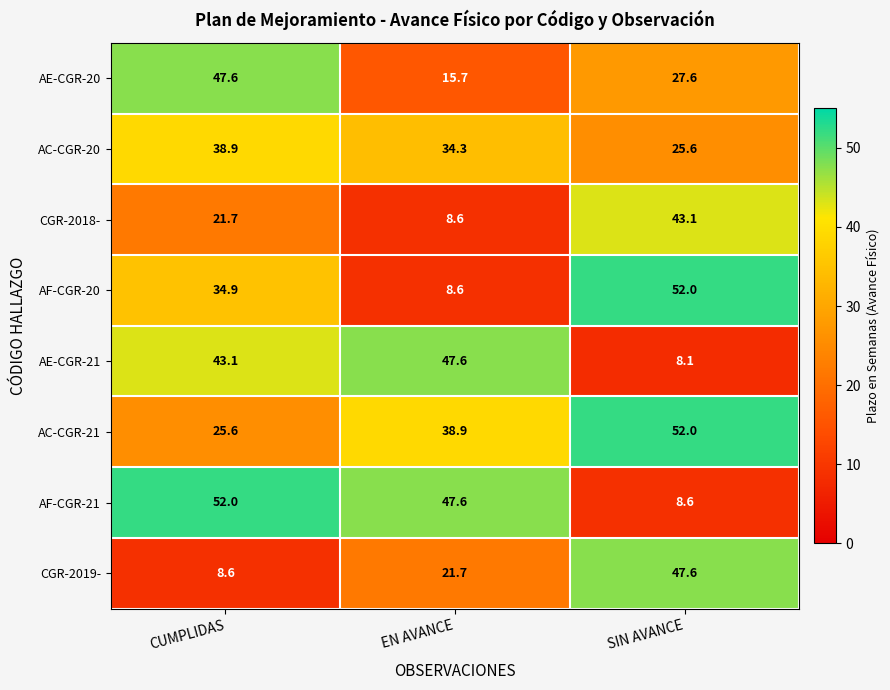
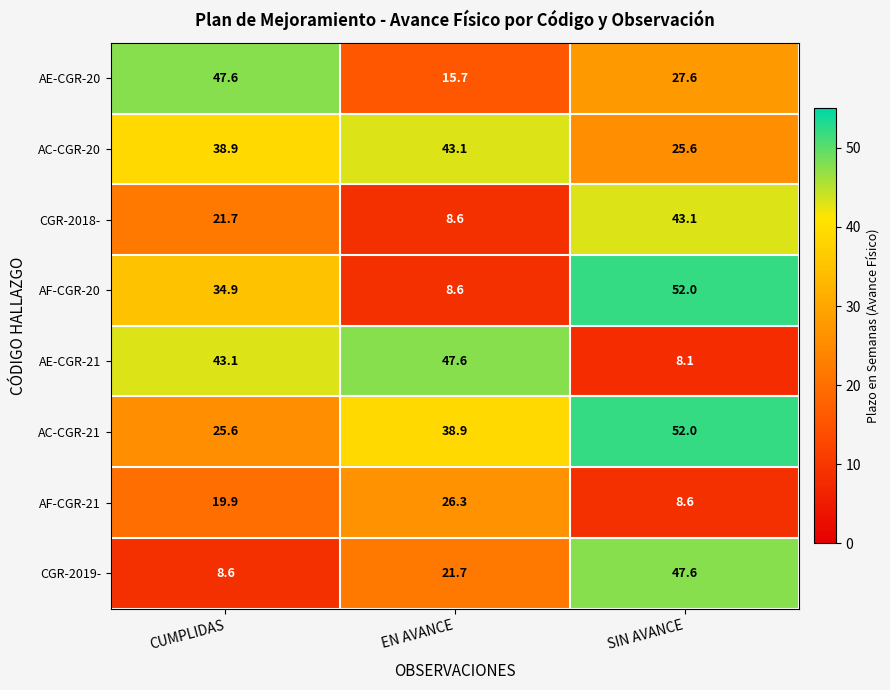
  {
    "AE-CGR-20": {
      "CUMPLIDAS": 47.6,
      "EN AVANCE": 15.7,
      "SIN AVANCE": 27.6
    },
    "AC-CGR-20": {
      "CUMPLIDAS": 38.9,
-     "EN AVANCE": 34.3,
+     "EN AVANCE": 43.1,
      "SIN AVANCE": 25.6
    },
    "CGR-2018-": {
      "CUMPLIDAS": 21.7,
      "EN AVANCE": 8.6,
      "SIN AVANCE": 43.1
    },
    "AF-CGR-20": {
      "CUMPLIDAS": 34.9,
      "EN AVANCE": 8.6,
      "SIN AVANCE": 52.0
    },
    "AE-CGR-21": {
      "CUMPLIDAS": 43.1,
      "EN AVANCE": 47.6,
      "SIN AVANCE": 8.1
    },
    "AC-CGR-21": {
      "CUMPLIDAS": 25.6,
      "EN AVANCE": 38.9,
      "SIN AVANCE": 52.0
    },
    "AF-CGR-21": {
-     "CUMPLIDAS": 52.0,
-     "EN AVANCE": 47.6,
+     "CUMPLIDAS": 19.9,
+     "EN AVANCE": 26.3,
      "SIN AVANCE": 8.6
    },
    "CGR-2019-": {
      "CUMPLIDAS": 8.6,
      "EN AVANCE": 21.7,
      "SIN AVANCE": 47.6
    }
  }
